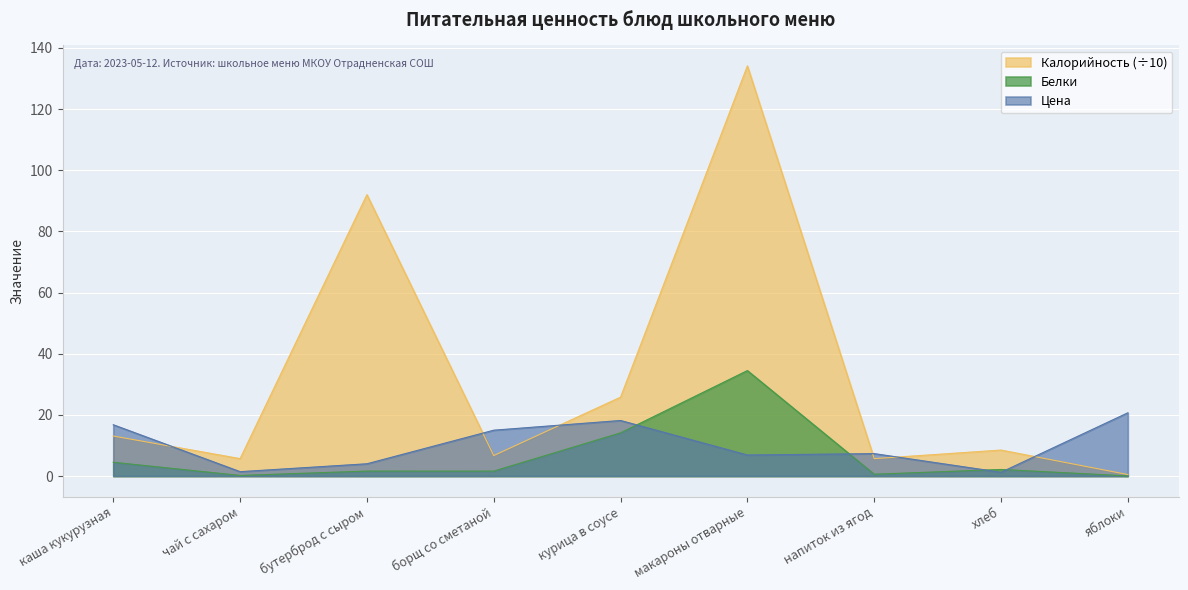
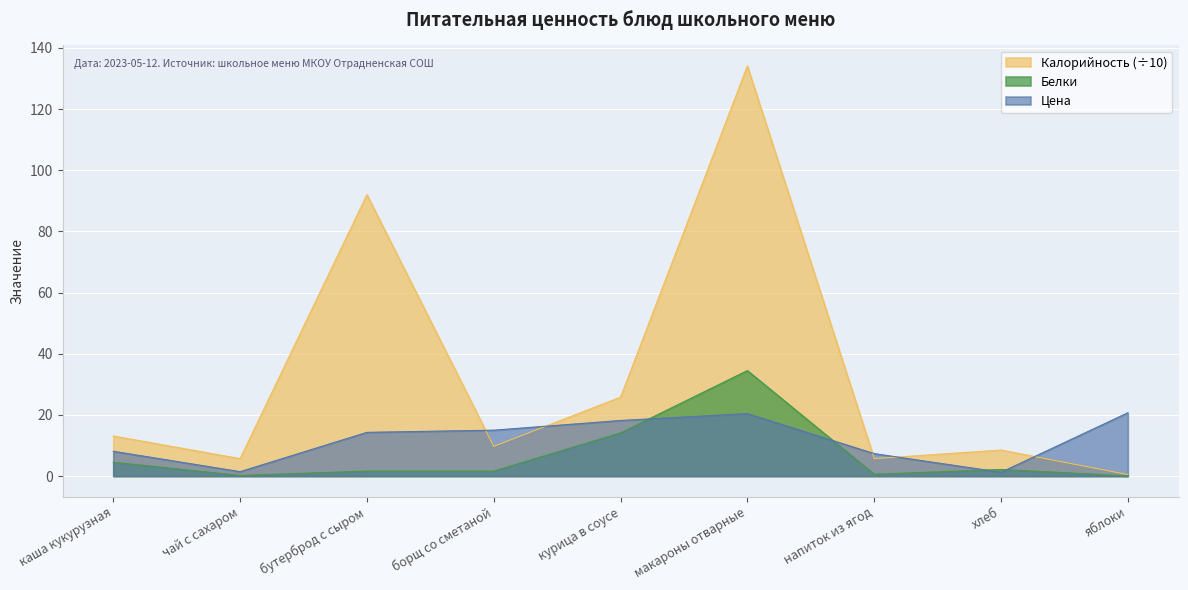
  {
    "Калорийность (÷10)": {
      "каша кукурузная": 13,
      "чай с сахаром": 6,
      "бутерброд с сыром": 92,
-     "борщ со сметаной": 7,
+     "борщ со сметаной": 10,
      "курица в соусе": 26,
      "макароны отварные": 134,
      "напиток из ягод": 6,
      "хлеб": 9
    },
    "Белки": {
      "каша кукурузная": 5,
      "чай с сахаром": 0,
      "бутерброд с сыром": 2,
      "борщ со сметаной": 2,
      "курица в соусе": 14,
      "макароны отварные": 34,
      "напиток из ягод": 1,
      "хлеб": 2
    },
    "Цена": {
-     "каша кукурузная": 17,
+     "каша кукурузная": 8,
      "чай с сахаром": 1,
-     "бутерброд с сыром": 4,
+     "бутерброд с сыром": 14,
      "борщ со сметаной": 15,
      "курица в соусе": 18,
-     "макароны отварные": 7,
+     "макароны отварные": 20,
      "напиток из ягод": 7,
      "хлеб": 1,
      "яблоки": 21
    }
  }
